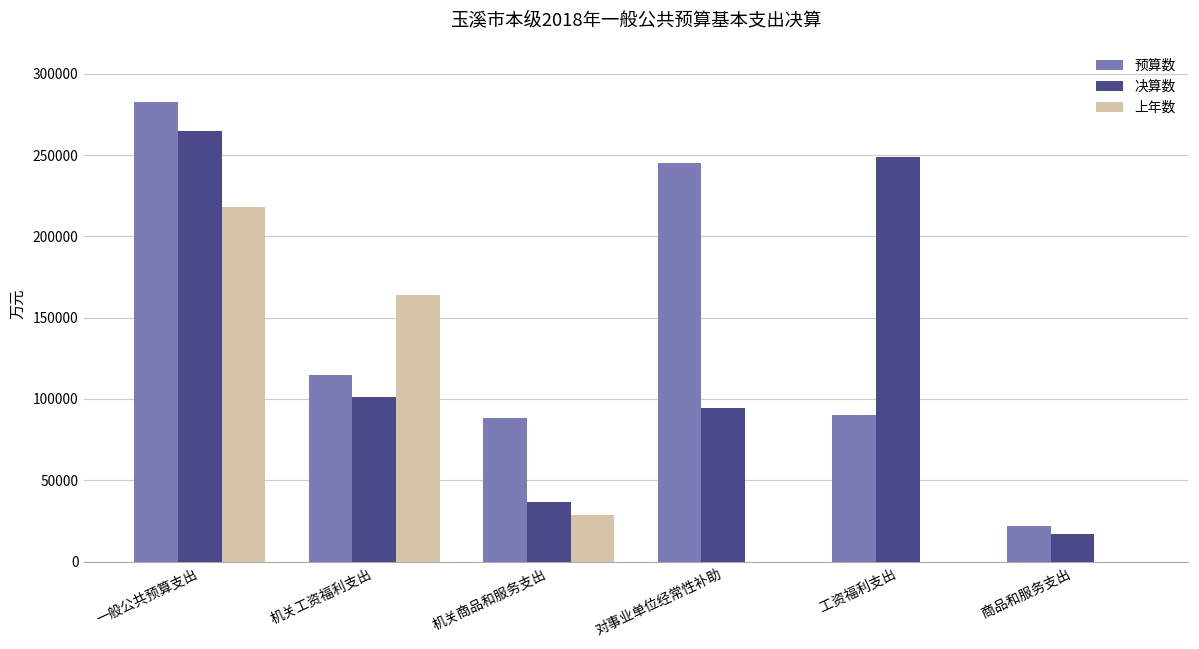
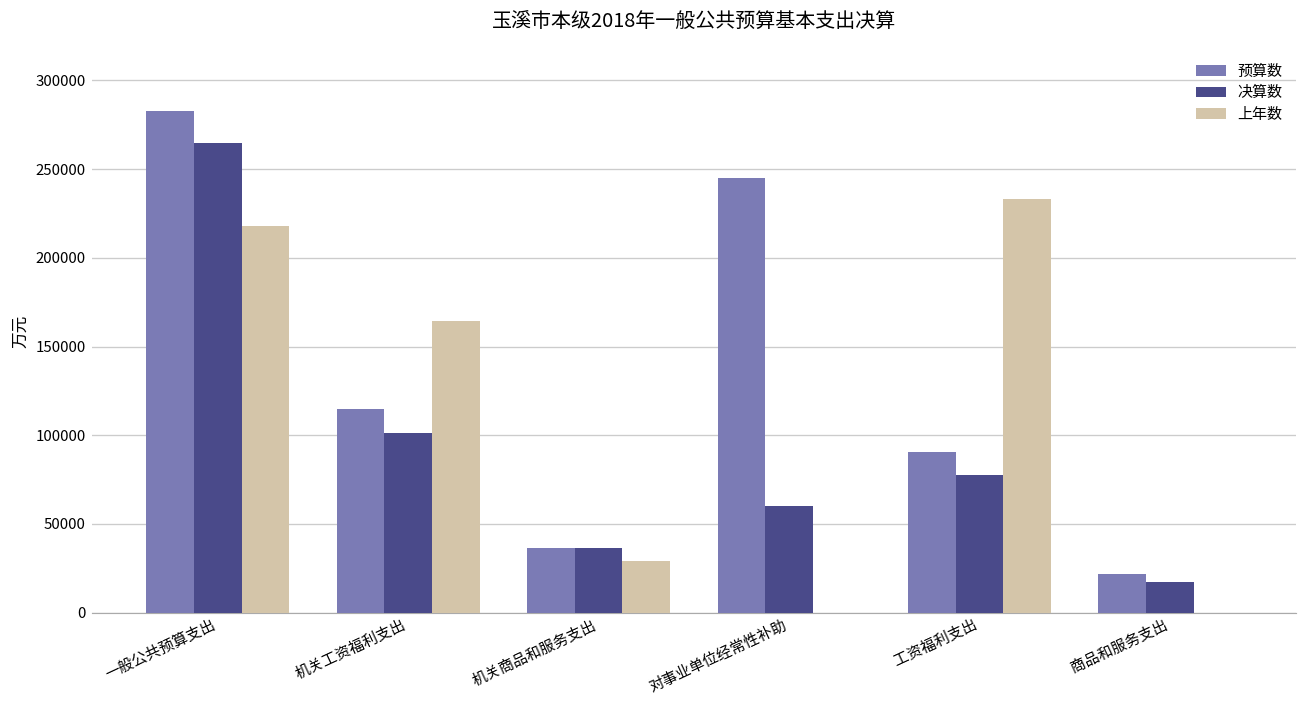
  {
    "预算数": {
      "一般公共预算支出": 283000,
      "机关工资福利支出": 115000,
-     "机关商品和服务支出": 88000,
+     "机关商品和服务支出": 37000,
      "对事业单位经常性补助": 245000,
      "工资福利支出": 90000,
      "商品和服务支出": 22000
    },
    "决算数": {
      "一般公共预算支出": 265000,
      "机关工资福利支出": 101000,
      "机关商品和服务支出": 37000,
-     "对事业单位经常性补助": 94000,
-     "工资福利支出": 249000,
+     "对事业单位经常性补助": 60000,
+     "工资福利支出": 77000,
      "商品和服务支出": 17000
    },
    "上年数": {
      "一般公共预算支出": 218000,
      "机关工资福利支出": 164000,
      "机关商品和服务支出": 29000,
      "对事业单位经常性补助": 0,
-     "工资福利支出": 0,
+     "工资福利支出": 233000,
      "商品和服务支出": 0
    }
  }
